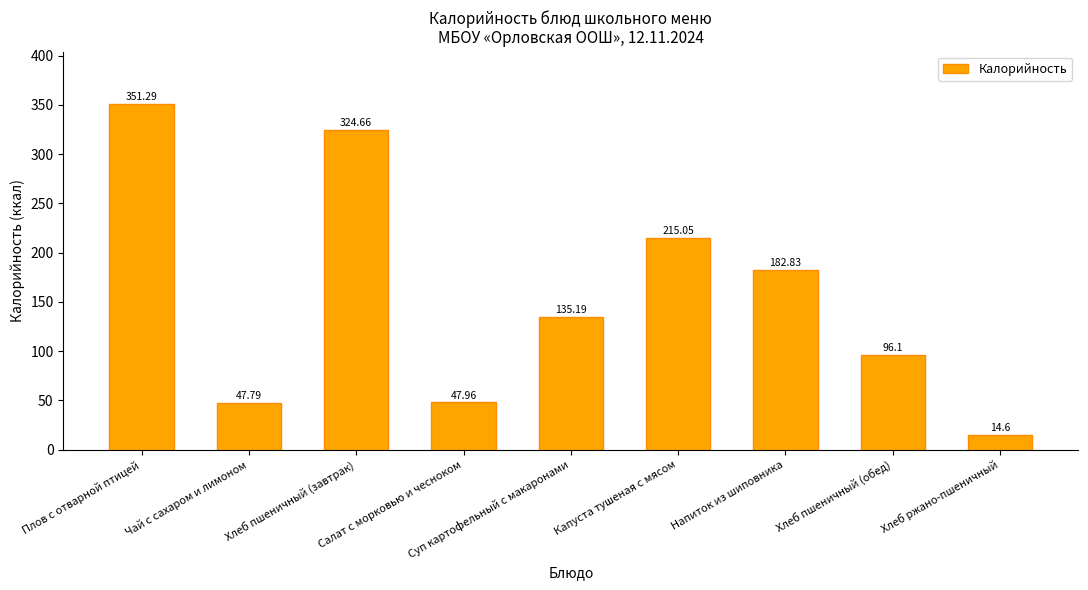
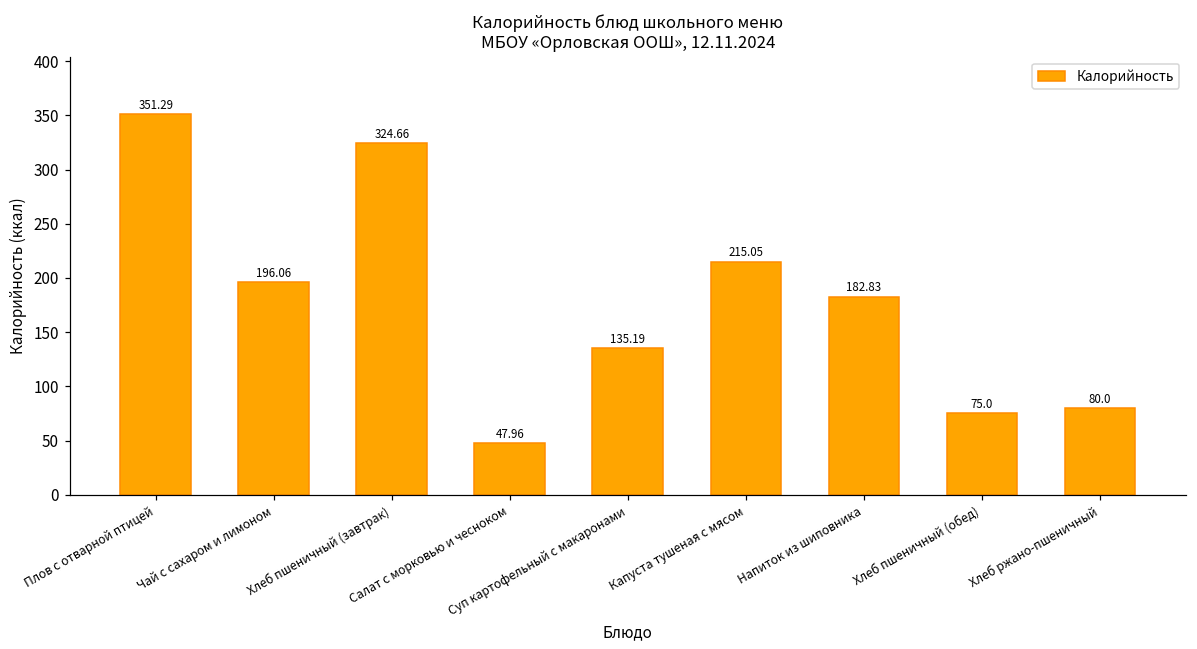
  {
    "Плов с отварной птицей": 351.29,
-   "Чай с сахаром и лимоном": 47.79,
+   "Чай с сахаром и лимоном": 196.06,
    "Хлеб пшеничный (завтрак)": 324.66,
    "Салат с морковью и чесноком": 47.96,
    "Суп картофельный с макаронами": 135.19,
    "Капуста тушеная с мясом": 215.05,
    "Напиток из шиповника": 182.83,
-   "Хлеб пшеничный (обед)": 96.1,
-   "Хлеб ржано-пшеничный": 14.6
+   "Хлеб пшеничный (обед)": 75.0,
+   "Хлеб ржано-пшеничный": 80.0
  }
